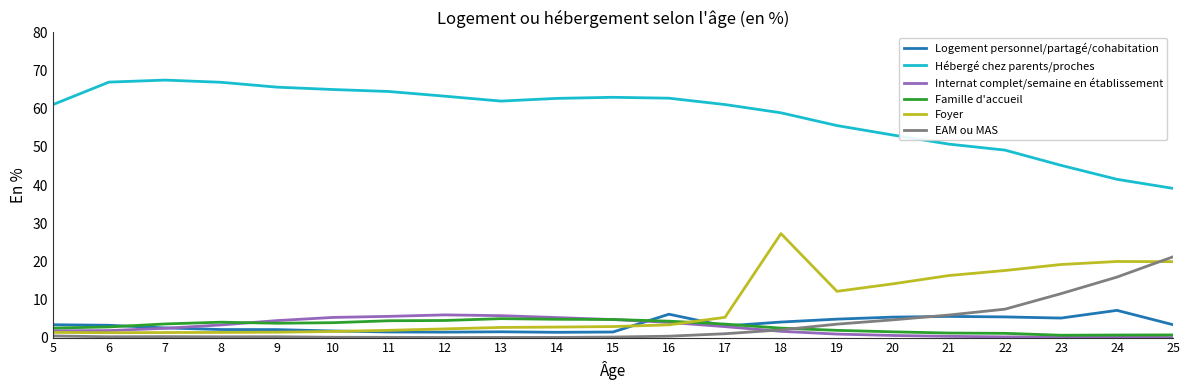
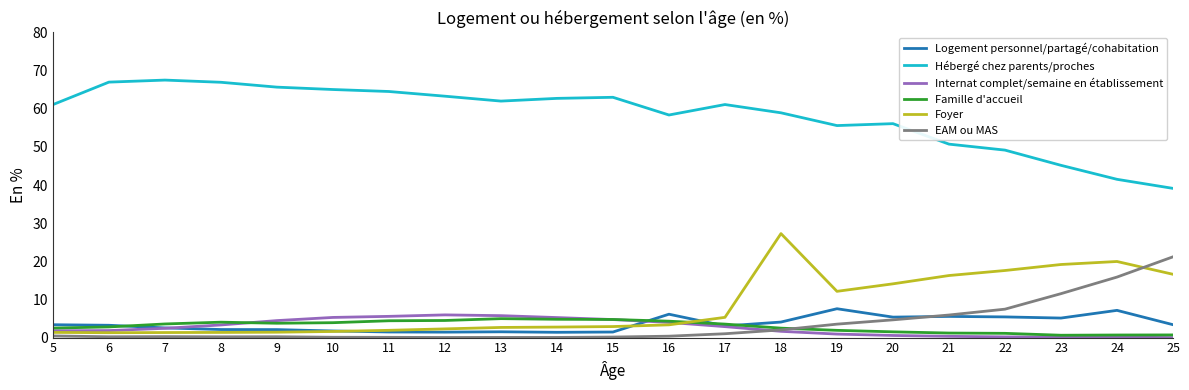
  {
    "Logement personnel/partagé/cohabitation": {
      "5": 3,
      "8": 2,
      "9": 2,
      "12": 1,
      "13": 2,
      "14": 1,
      "15": 1,
      "16": 6,
      "18": 4,
-     "19": 5,
+     "19": 8,
      "20": 5,
      "22": 5,
      "23": 5,
      "24": 7,
      "25": 3
    },
    "Hébergé chez parents/proches": {
      "5": 61,
      "6": 67,
      "7": 68,
      "8": 67,
      "9": 66,
      "10": 65,
      "11": 65,
      "12": 63,
      "13": 62,
      "14": 63,
      "15": 63,
-     "16": 63,
+     "16": 58,
      "17": 61,
      "18": 59,
      "19": 56,
-     "20": 53,
+     "20": 56,
      "21": 51,
      "22": 49,
      "23": 45,
      "24": 41,
      "25": 39
    },
    "Internat complet/semaine en établissement": {
      "8": 3,
      "9": 4,
      "10": 5,
      "11": 6,
      "12": 6,
      "13": 6,
      "19": 1,
      "20": 1,
      "21": 0,
      "22": 0,
      "25": 0
    },
    "Famille d'accueil": {
      "5": 2,
      "7": 4,
      "8": 4,
      "9": 4,
      "10": 4,
      "11": 4,
      "12": 4,
      "13": 5,
      "19": 2,
      "20": 2,
      "21": 1,
      "22": 1,
      "25": 1
    },
    "Foyer": {
      "7": 1,
      "8": 1,
      "9": 1,
      "12": 2,
      "13": 3,
      "14": 3,
      "15": 3,
      "17": 5,
      "18": 27,
      "19": 12,
      "20": 14,
      "21": 16,
      "22": 18,
      "23": 19,
      "24": 20,
-     "25": 20
+     "25": 17
    },
    "EAM ou MAS": {
      "5": 0,
      "6": 0,
      "7": 0,
      "8": 0,
      "9": 0,
      "10": 0,
      "11": 0,
      "12": 0,
      "13": 0,
      "14": 0,
      "15": 0,
      "16": 0,
      "17": 1,
      "19": 4,
      "20": 5,
      "22": 7,
      "23": 12,
      "24": 16,
      "25": 21
    }
  }
